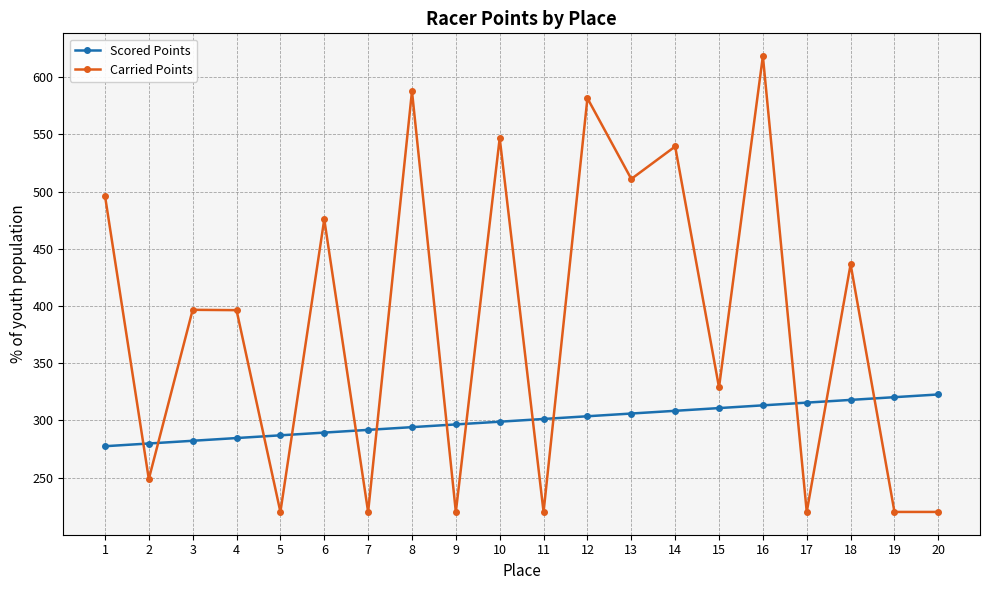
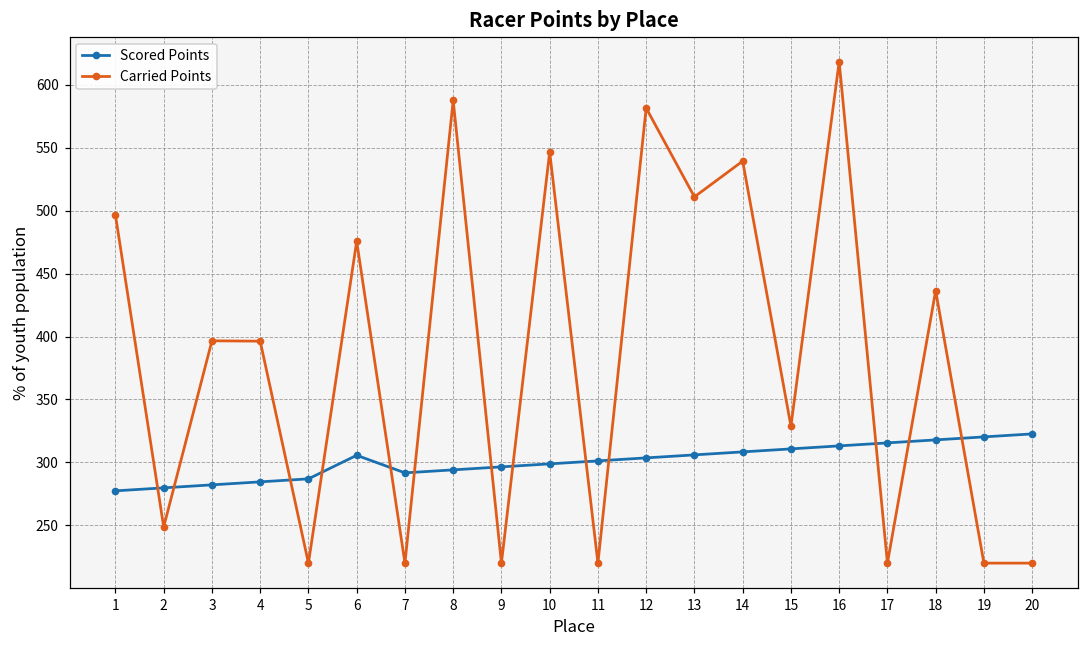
  {
    "Scored Points": {
      "1": 277,
      "2": 280,
      "3": 282,
      "4": 285,
      "5": 287,
-     "6": 289,
+     "6": 306,
      "7": 292,
      "8": 294,
      "9": 296,
      "10": 299,
      "11": 301,
      "12": 304,
      "13": 306,
      "14": 308,
      "15": 311,
      "16": 313,
      "17": 316,
      "18": 318,
      "19": 320,
      "20": 323
    },
    "Carried Points": {
      "1": 497,
      "2": 249,
      "3": 397,
      "4": 396,
      "5": 220,
      "6": 476,
      "7": 220,
      "8": 588,
      "9": 220,
      "10": 547,
      "11": 220,
      "12": 582,
      "13": 511,
      "14": 539,
      "15": 329,
      "16": 618,
      "17": 220,
      "18": 436,
      "19": 220,
      "20": 220
    }
  }
